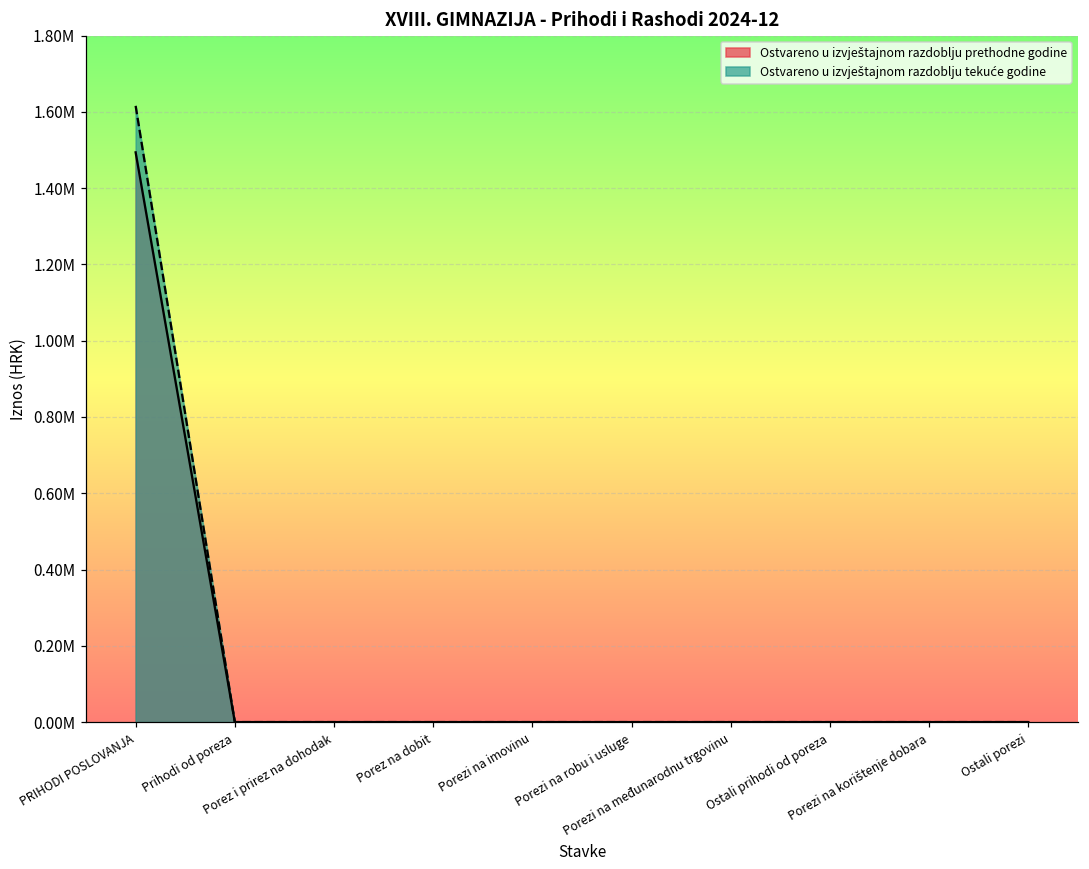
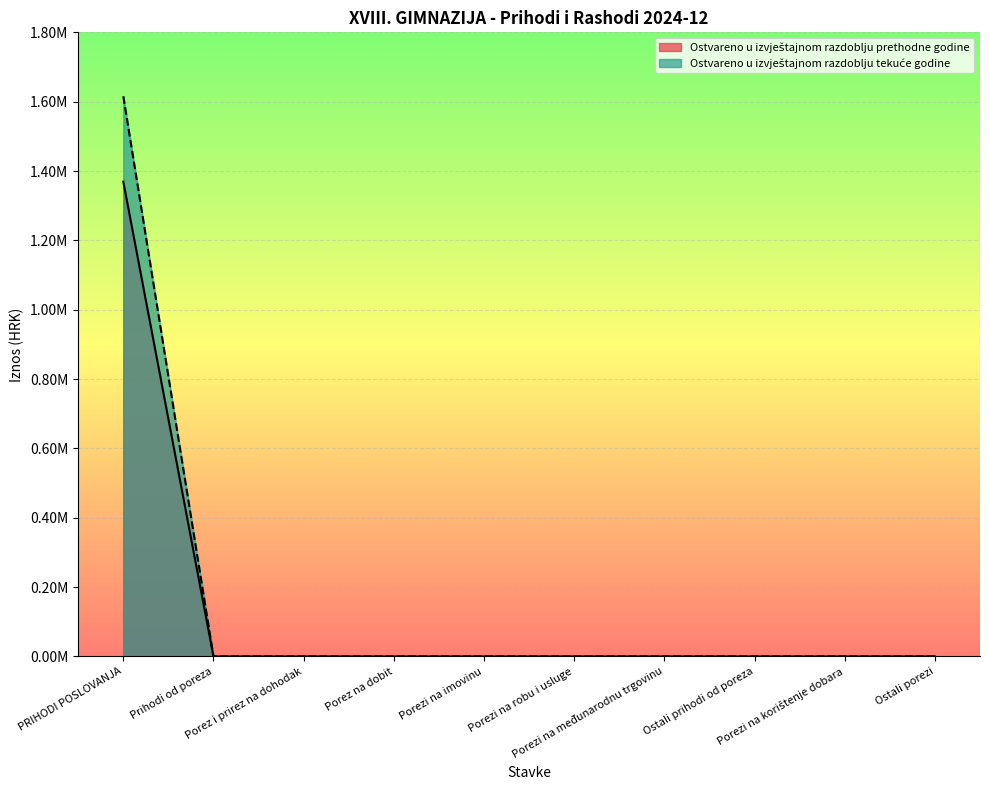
  {
    "Ostvareno u izvještajnom razdoblju prethodne godine": {
-     "PRIHODI POSLOVANJA": 1490000
+     "PRIHODI POSLOVANJA": 1370000
    },
    "Ostvareno u izvještajnom razdoblju tekuće godine": {
      "PRIHODI POSLOVANJA": 1620000
    }
  }
